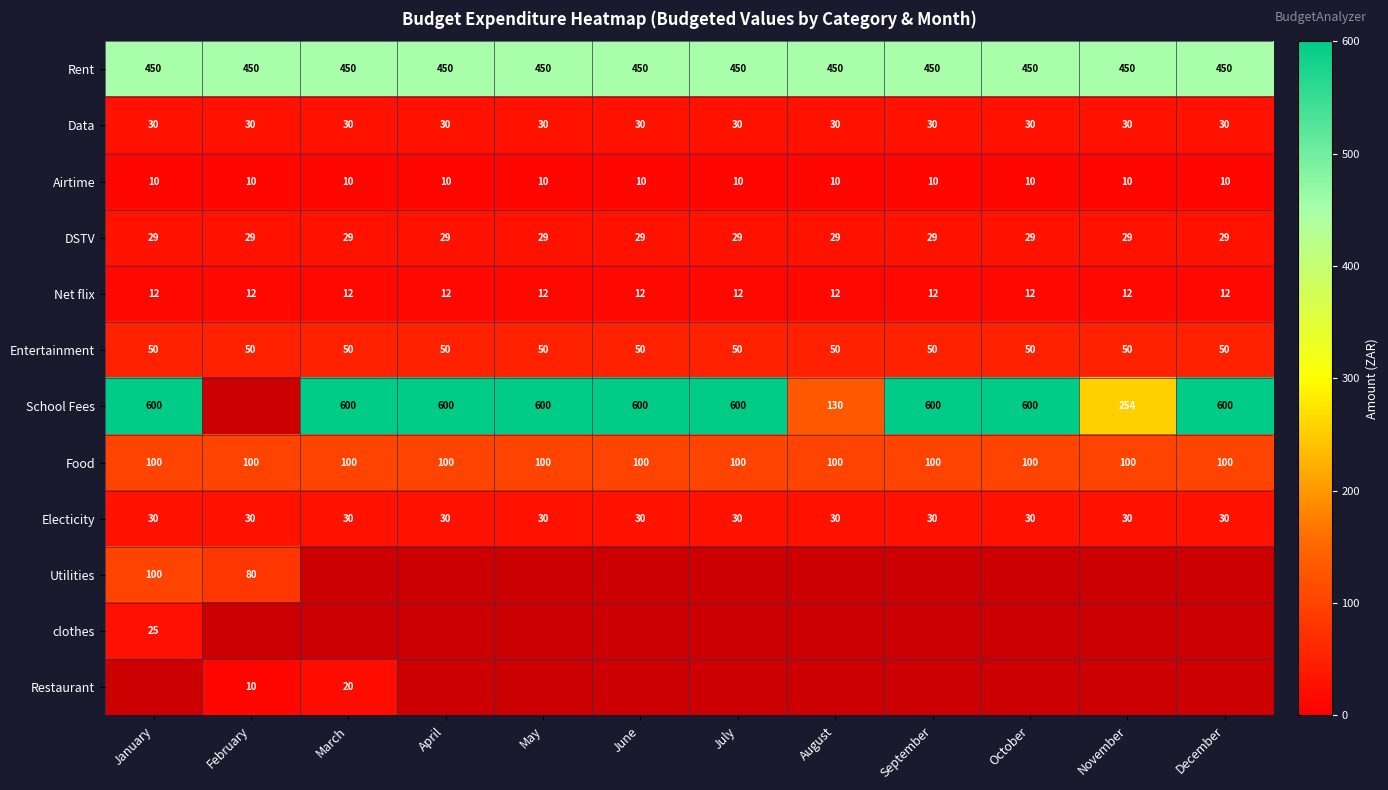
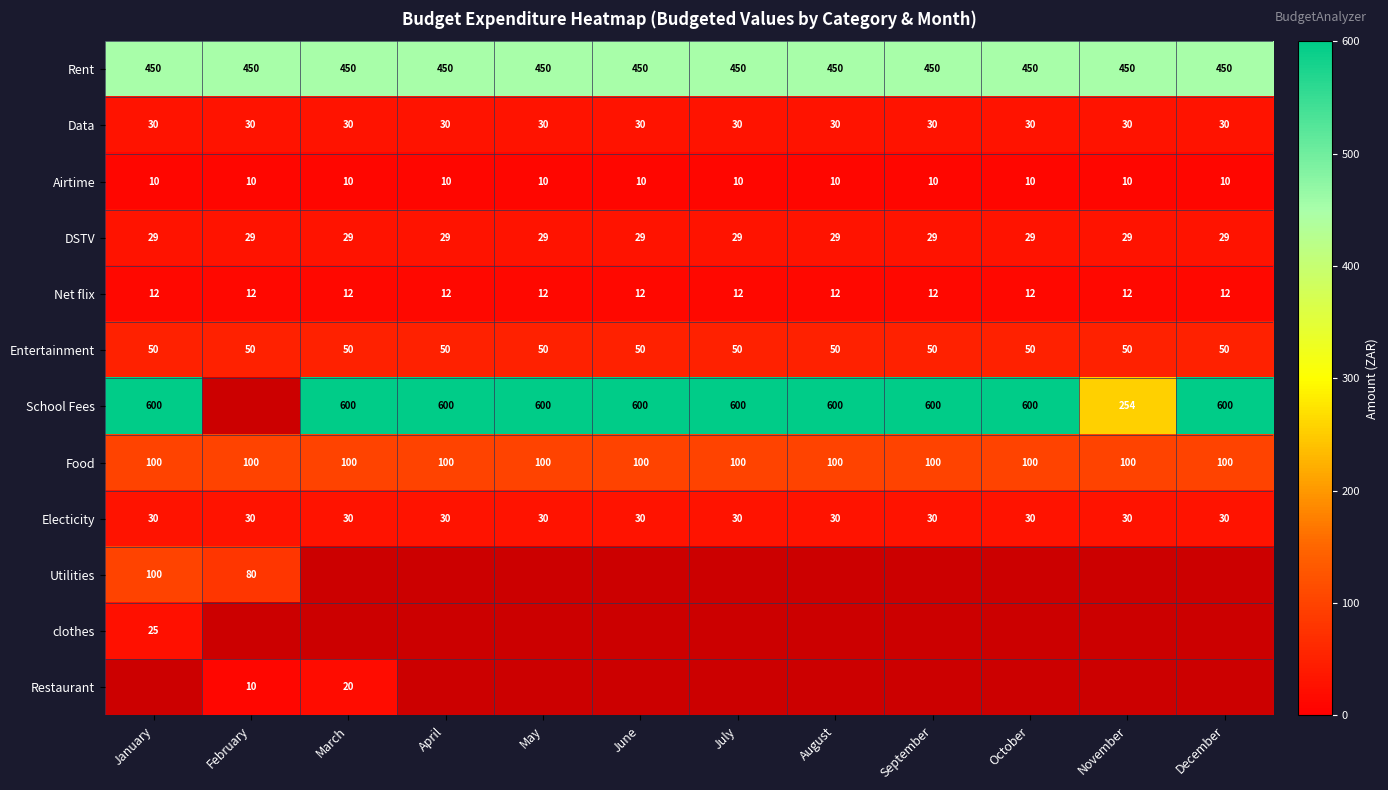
  {
    "Rent": {
      "January": 450,
      "February": 450,
      "March": 450,
      "April": 450,
      "May": 450,
      "June": 450,
      "July": 450,
      "August": 450,
      "September": 450,
      "October": 450,
      "November": 450,
      "December": 450
    },
    "Data": {
      "January": 30,
      "February": 30,
      "March": 30,
      "April": 30,
      "May": 30,
      "June": 30,
      "July": 30,
      "August": 30,
      "September": 30,
      "October": 30,
      "November": 30,
      "December": 30
    },
    "Airtime": {
      "January": 10,
      "February": 10,
      "March": 10,
      "April": 10,
      "May": 10,
      "June": 10,
      "July": 10,
      "August": 10,
      "September": 10,
      "October": 10,
      "November": 10,
      "December": 10
    },
    "DSTV": {
      "January": 29,
      "February": 29,
      "March": 29,
      "April": 29,
      "May": 29,
      "June": 29,
      "July": 29,
      "August": 29,
      "September": 29,
      "October": 29,
      "November": 29,
      "December": 29
    },
    "Net flix": {
      "January": 12,
      "February": 12,
      "March": 12,
      "April": 12,
      "May": 12,
      "June": 12,
      "July": 12,
      "August": 12,
      "September": 12,
      "October": 12,
      "November": 12,
      "December": 12
    },
    "Entertainment": {
      "January": 50,
      "February": 50,
      "March": 50,
      "April": 50,
      "May": 50,
      "June": 50,
      "July": 50,
      "August": 50,
      "September": 50,
      "October": 50,
      "November": 50,
      "December": 50
    },
    "School Fees": {
      "January": 600,
      "March": 600,
      "April": 600,
      "May": 600,
      "June": 600,
      "July": 600,
-     "August": 130,
+     "August": 600,
      "September": 600,
      "October": 600,
      "November": 254,
      "December": 600
    },
    "Food": {
      "January": 100,
      "February": 100,
      "March": 100,
      "April": 100,
      "May": 100,
      "June": 100,
      "July": 100,
      "August": 100,
      "September": 100,
      "October": 100,
      "November": 100,
      "December": 100
    },
    "Electicity": {
      "January": 30,
      "February": 30,
      "March": 30,
      "April": 30,
      "May": 30,
      "June": 30,
      "July": 30,
      "August": 30,
      "September": 30,
      "October": 30,
      "November": 30,
      "December": 30
    },
    "Utilities": {
      "January": 100,
      "February": 80
    },
    "clothes": {
      "January": 25
    },
    "Restaurant": {
      "February": 10,
      "March": 20
    }
  }
